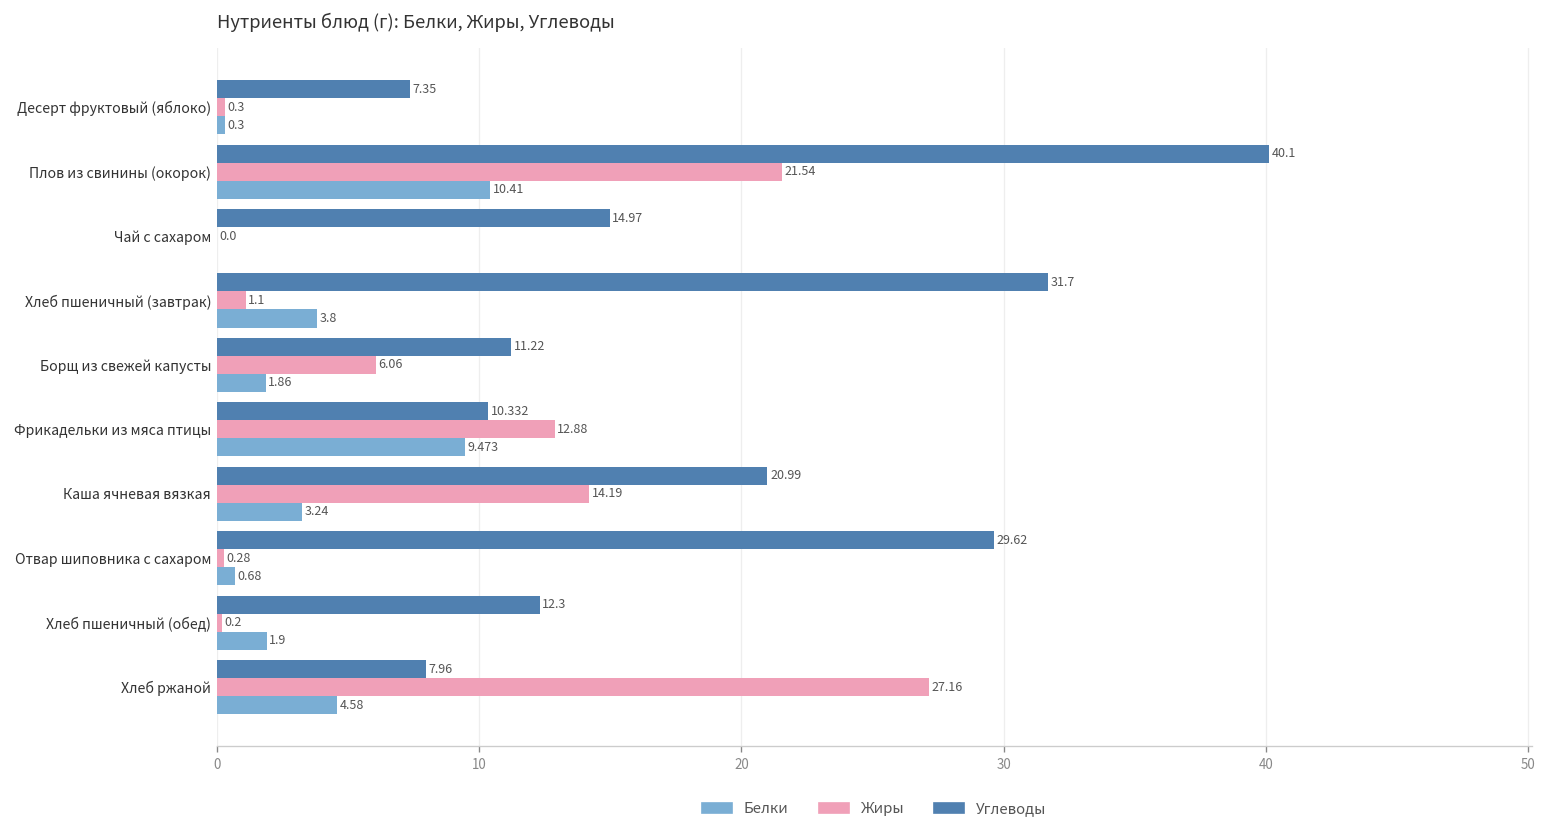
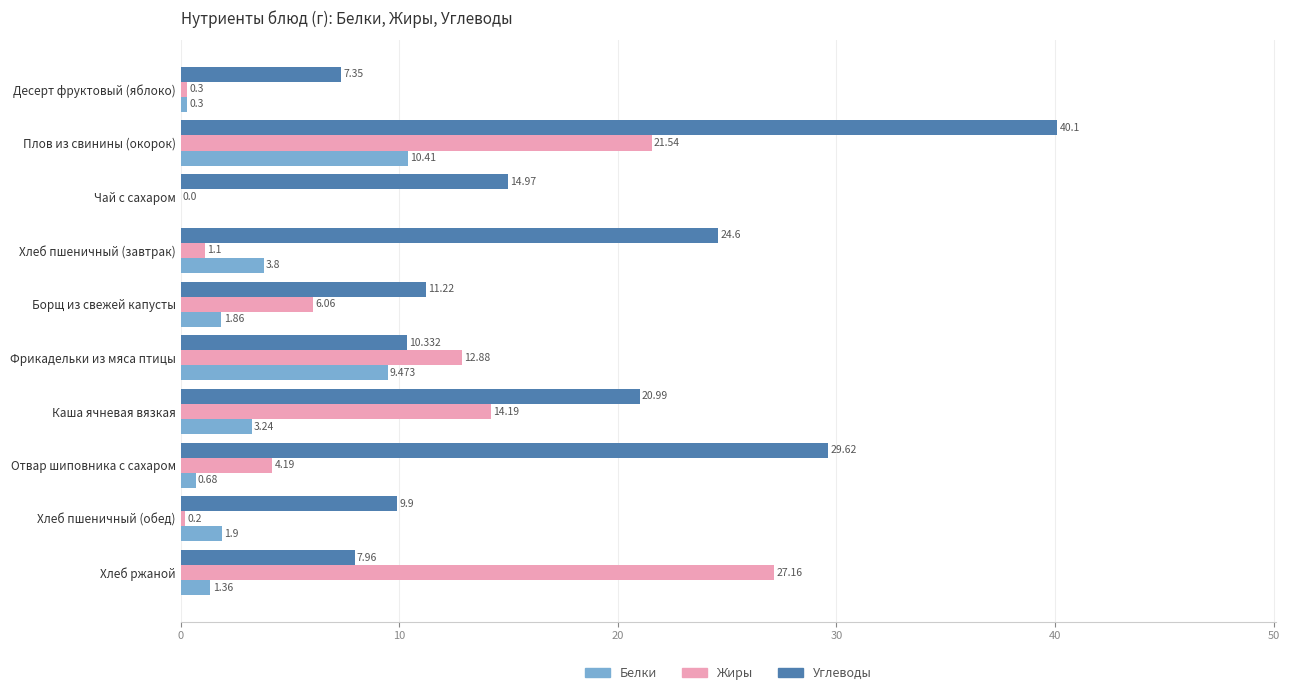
  {
    "Белки": {
      "Десерт фруктовый (яблоко)": 0.3,
      "Плов из свинины (окорок)": 10.41,
      "Хлеб пшеничный (завтрак)": 3.8,
      "Борщ из свежей капусты": 1.86,
      "Фрикадельки из мяса птицы": 9.473,
      "Каша ячневая вязкая": 3.24,
      "Отвар шиповника с сахаром": 0.68,
      "Хлеб пшеничный (обед)": 1.9,
-     "Хлеб ржаной": 4.58
+     "Хлеб ржаной": 1.36
    },
    "Жиры": {
      "Десерт фруктовый (яблоко)": 0.3,
      "Плов из свинины (окорок)": 21.54,
      "Чай с сахаром": 0.0,
      "Хлеб пшеничный (завтрак)": 1.1,
      "Борщ из свежей капусты": 6.06,
      "Фрикадельки из мяса птицы": 12.88,
      "Каша ячневая вязкая": 14.19,
-     "Отвар шиповника с сахаром": 0.28,
+     "Отвар шиповника с сахаром": 4.19,
      "Хлеб пшеничный (обед)": 0.2,
      "Хлеб ржаной": 27.16
    },
    "Углеводы": {
      "Десерт фруктовый (яблоко)": 7.35,
      "Плов из свинины (окорок)": 40.1,
      "Чай с сахаром": 14.97,
-     "Хлеб пшеничный (завтрак)": 31.7,
+     "Хлеб пшеничный (завтрак)": 24.6,
      "Борщ из свежей капусты": 11.22,
      "Фрикадельки из мяса птицы": 10.332,
      "Каша ячневая вязкая": 20.99,
      "Отвар шиповника с сахаром": 29.62,
-     "Хлеб пшеничный (обед)": 12.3,
+     "Хлеб пшеничный (обед)": 9.9,
      "Хлеб ржаной": 7.96
    }
  }
